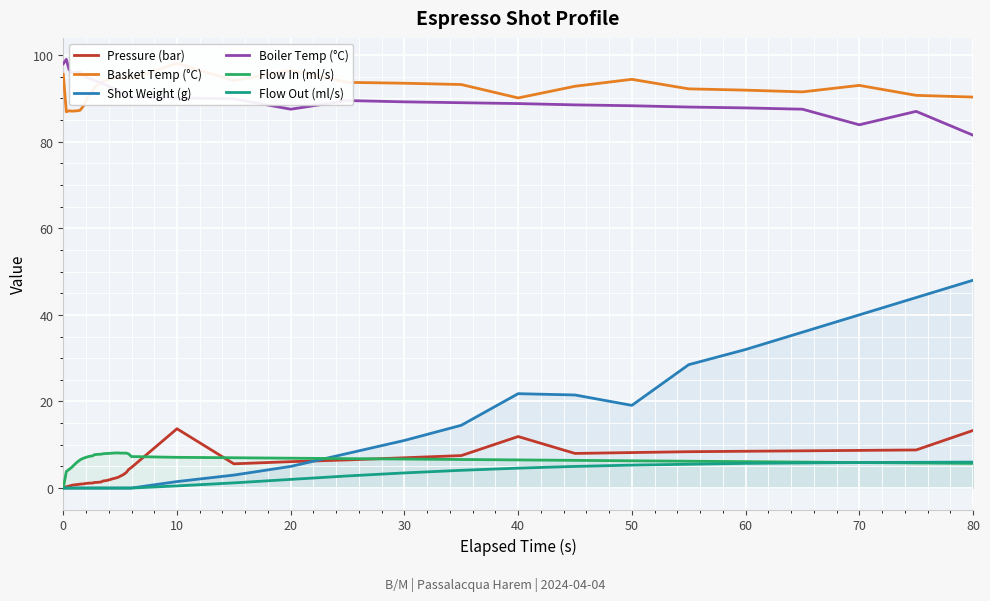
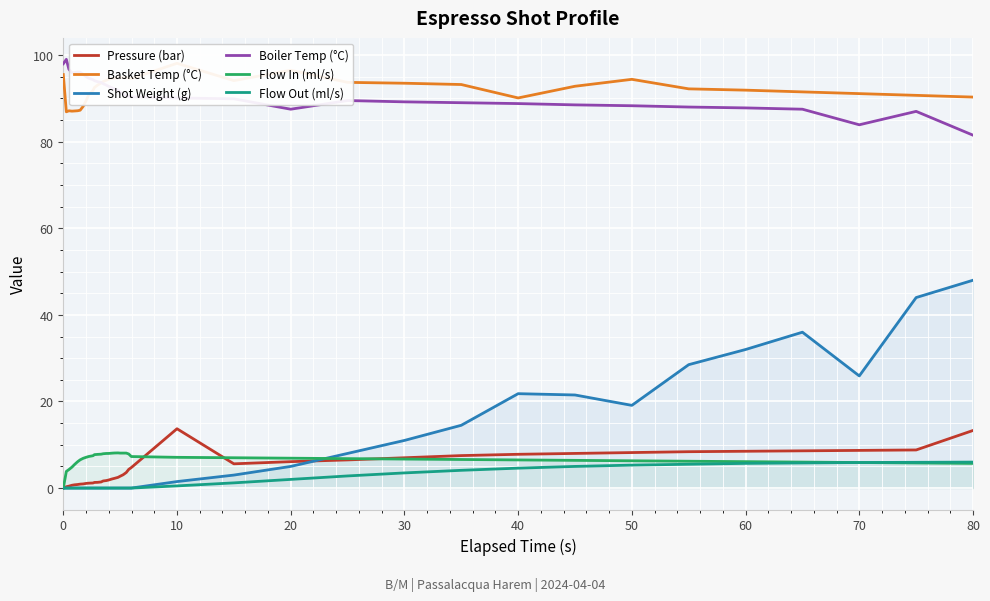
  {
    "Pressure (bar)": {
      "10": 14,
      "20": 6,
-     "40": 12,
+     "40": 8,
      "50": 8,
      "60": 9,
      "70": 9,
      "80": 13
    },
    "Basket Temp (°C)": {
      "0": 96,
      "30": 94,
      "40": 90,
      "50": 94,
      "60": 92,
-     "70": 93,
+     "70": 91,
      "80": 90
    },
    "Shot Weight (g)": {
      "10": 2,
      "20": 5,
      "30": 11,
      "40": 22,
      "50": 19,
      "60": 32,
-     "70": 40,
+     "70": 26,
      "80": 48
    },
    "Boiler Temp (°C)": {
      "0": 98,
      "20": 88,
      "30": 89,
      "40": 89,
      "50": 88,
      "60": 88,
      "70": 84,
      "80": 82
    }
  }
